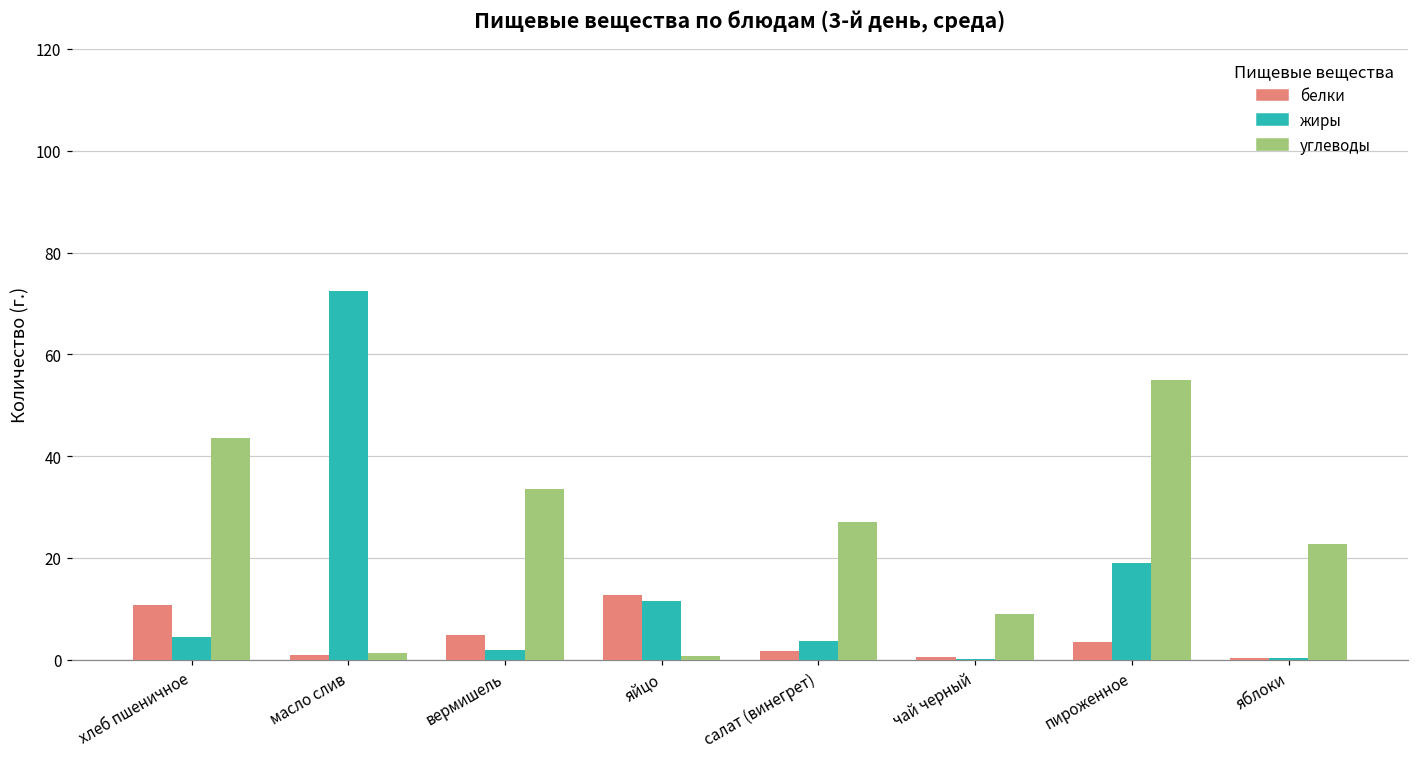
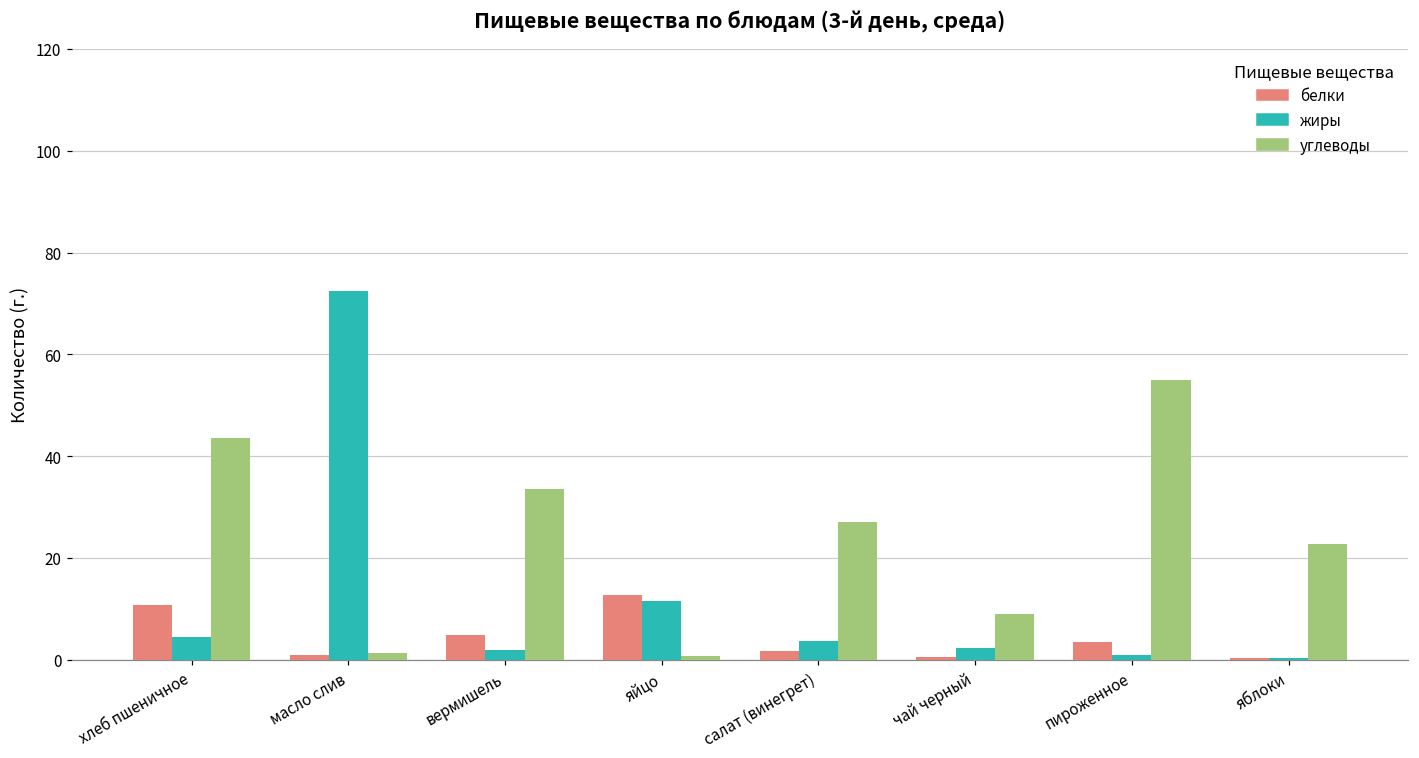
  {
    "белки": {
      "хлеб пшеничное": 11,
      "масло слив": 1,
      "вермишель": 5,
      "яйцо": 13,
      "салат (винегрет)": 2,
      "чай черный": 1,
      "пироженное": 4
    },
    "жиры": {
      "хлеб пшеничное": 5,
      "масло слив": 73,
      "вермишель": 2,
      "яйцо": 12,
      "салат (винегрет)": 4,
-     "чай черный": 0,
-     "пироженное": 19
+     "чай черный": 2,
+     "пироженное": 1
    },
    "углеводы": {
      "хлеб пшеничное": 44,
      "масло слив": 1,
      "вермишель": 34,
      "яйцо": 1,
      "салат (винегрет)": 27,
      "чай черный": 9,
      "пироженное": 55,
      "яблоки": 23
    }
  }
